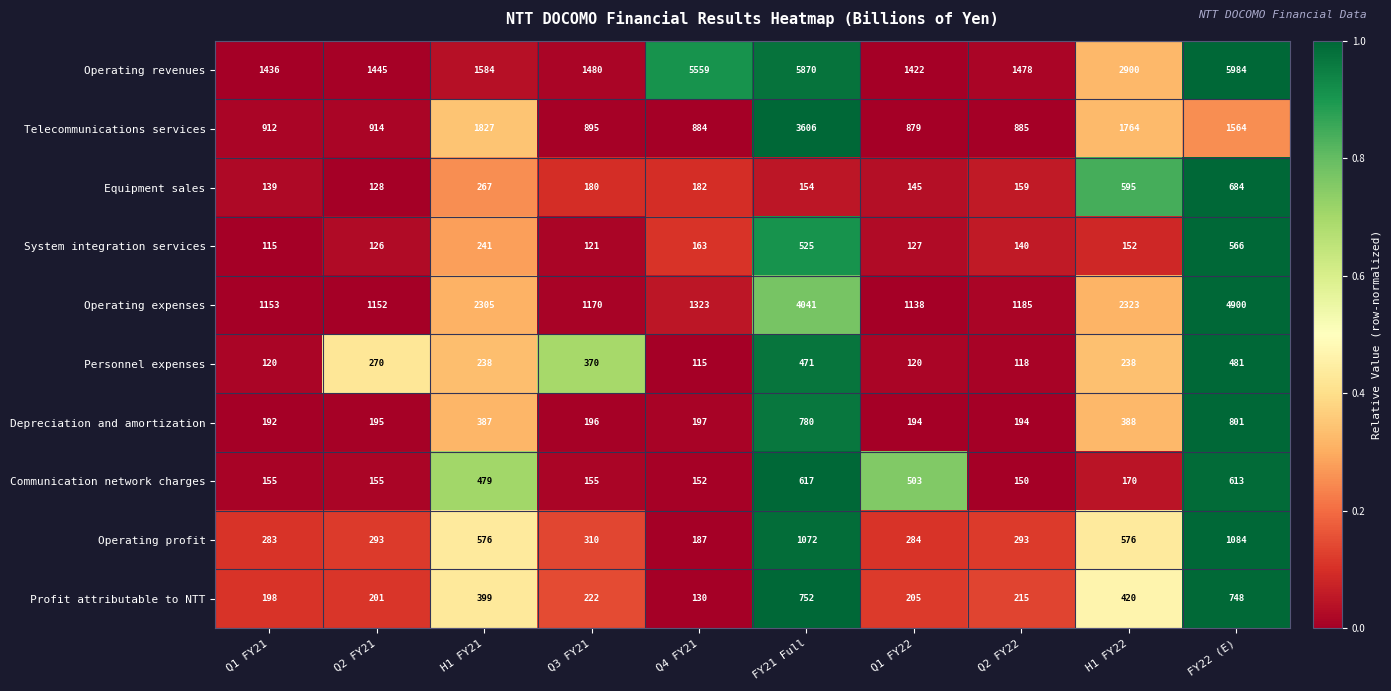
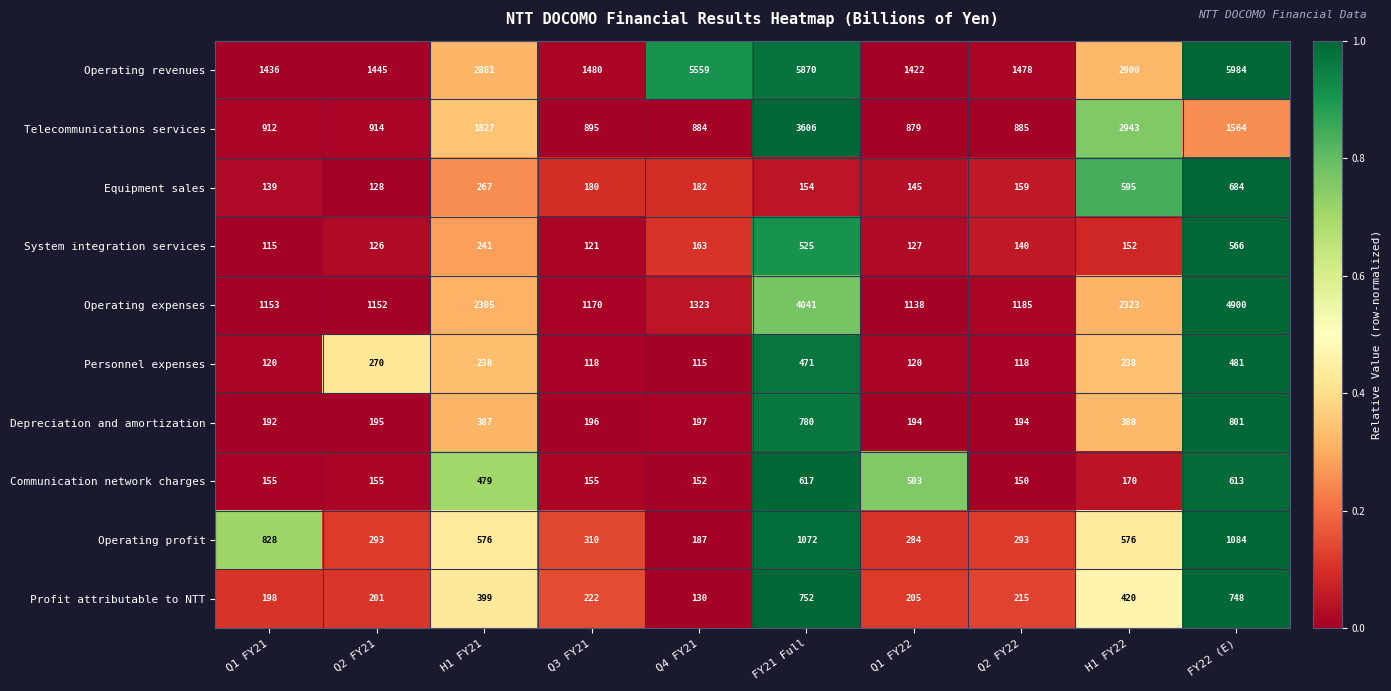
  {
    "Operating revenues": {
      "Q1 FY21": 1436,
      "Q2 FY21": 1445,
-     "H1 FY21": 1584,
+     "H1 FY21": 2881,
      "Q3 FY21": 1480,
      "Q4 FY21": 5559,
      "FY21 Full": 5870,
      "Q1 FY22": 1422,
      "Q2 FY22": 1478,
      "H1 FY22": 2900,
      "FY22 (E)": 5984
    },
    "Telecommunications services": {
      "Q1 FY21": 912,
      "Q2 FY21": 914,
      "H1 FY21": 1827,
      "Q3 FY21": 895,
      "Q4 FY21": 884,
      "FY21 Full": 3606,
      "Q1 FY22": 879,
      "Q2 FY22": 885,
-     "H1 FY22": 1764,
+     "H1 FY22": 2943,
      "FY22 (E)": 1564
    },
    "Equipment sales": {
      "Q1 FY21": 139,
      "Q2 FY21": 128,
      "H1 FY21": 267,
      "Q3 FY21": 180,
      "Q4 FY21": 182,
      "FY21 Full": 154,
      "Q1 FY22": 145,
      "Q2 FY22": 159,
      "H1 FY22": 595,
      "FY22 (E)": 684
    },
    "System integration services": {
      "Q1 FY21": 115,
      "Q2 FY21": 126,
      "H1 FY21": 241,
      "Q3 FY21": 121,
      "Q4 FY21": 163,
      "FY21 Full": 525,
      "Q1 FY22": 127,
      "Q2 FY22": 140,
      "H1 FY22": 152,
      "FY22 (E)": 566
    },
    "Operating expenses": {
      "Q1 FY21": 1153,
      "Q2 FY21": 1152,
      "H1 FY21": 2305,
      "Q3 FY21": 1170,
      "Q4 FY21": 1323,
      "FY21 Full": 4041,
      "Q1 FY22": 1138,
      "Q2 FY22": 1185,
      "H1 FY22": 2323,
      "FY22 (E)": 4900
    },
    "Personnel expenses": {
      "Q1 FY21": 120,
      "Q2 FY21": 270,
      "H1 FY21": 238,
-     "Q3 FY21": 370,
+     "Q3 FY21": 118,
      "Q4 FY21": 115,
      "FY21 Full": 471,
      "Q1 FY22": 120,
      "Q2 FY22": 118,
      "H1 FY22": 238,
      "FY22 (E)": 481
    },
    "Depreciation and amortization": {
      "Q1 FY21": 192,
      "Q2 FY21": 195,
      "H1 FY21": 387,
      "Q3 FY21": 196,
      "Q4 FY21": 197,
      "FY21 Full": 780,
      "Q1 FY22": 194,
      "Q2 FY22": 194,
      "H1 FY22": 388,
      "FY22 (E)": 801
    },
    "Communication network charges": {
      "Q1 FY21": 155,
      "Q2 FY21": 155,
      "H1 FY21": 479,
      "Q3 FY21": 155,
      "Q4 FY21": 152,
      "FY21 Full": 617,
      "Q1 FY22": 503,
      "Q2 FY22": 150,
      "H1 FY22": 170,
      "FY22 (E)": 613
    },
    "Operating profit": {
-     "Q1 FY21": 283,
+     "Q1 FY21": 828,
      "Q2 FY21": 293,
      "H1 FY21": 576,
      "Q3 FY21": 310,
      "Q4 FY21": 187,
      "FY21 Full": 1072,
      "Q1 FY22": 284,
      "Q2 FY22": 293,
      "H1 FY22": 576,
      "FY22 (E)": 1084
    },
    "Profit attributable to NTT": {
      "Q1 FY21": 198,
      "Q2 FY21": 201,
      "H1 FY21": 399,
      "Q3 FY21": 222,
      "Q4 FY21": 130,
      "FY21 Full": 752,
      "Q1 FY22": 205,
      "Q2 FY22": 215,
      "H1 FY22": 420,
      "FY22 (E)": 748
    }
  }
